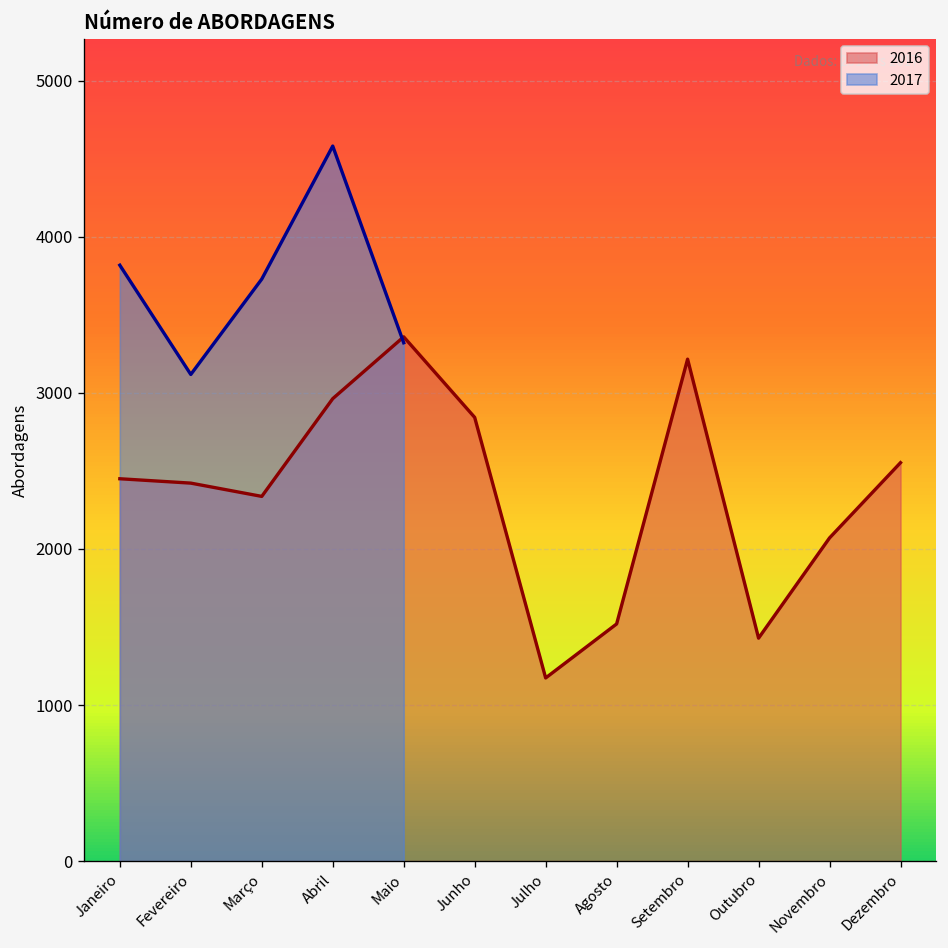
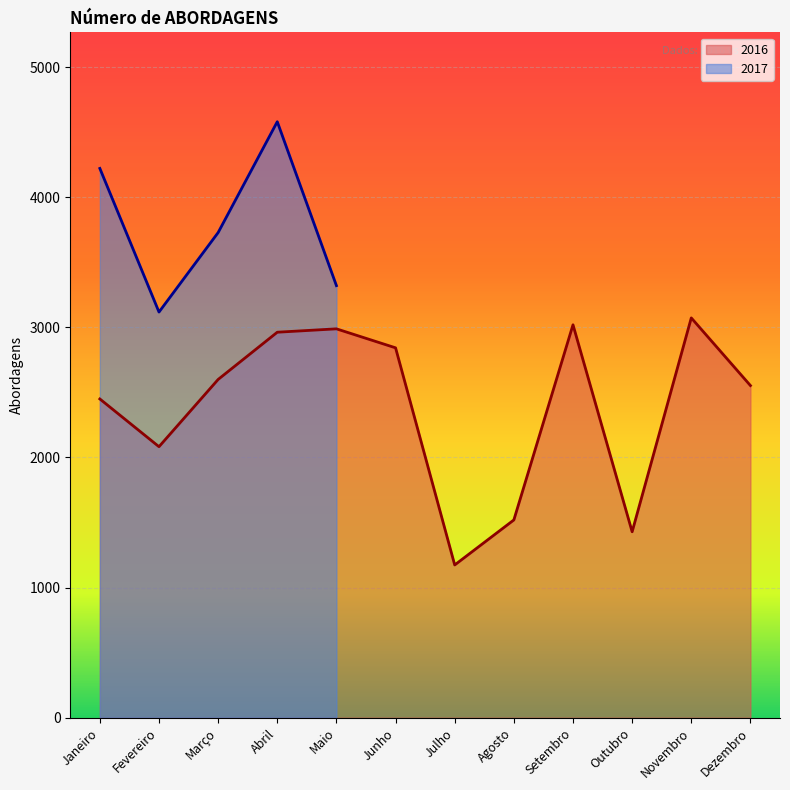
  {
    "2016": {
      "Janeiro": 2450,
-     "Fevereiro": 2420,
-     "Março": 2340,
+     "Fevereiro": 2080,
+     "Março": 2600,
      "Abril": 2960,
-     "Maio": 3360,
+     "Maio": 2990,
      "Junho": 2840,
      "Julho": 1170,
      "Agosto": 1520,
-     "Setembro": 3220,
+     "Setembro": 3020,
      "Outubro": 1430,
-     "Novembro": 2070,
+     "Novembro": 3070,
      "Dezembro": 2550
    },
    "2017": {
-     "Janeiro": 3820,
+     "Janeiro": 4220,
      "Fevereiro": 3120,
      "Março": 3730,
      "Abril": 4580,
      "Maio": 3320
    }
  }
